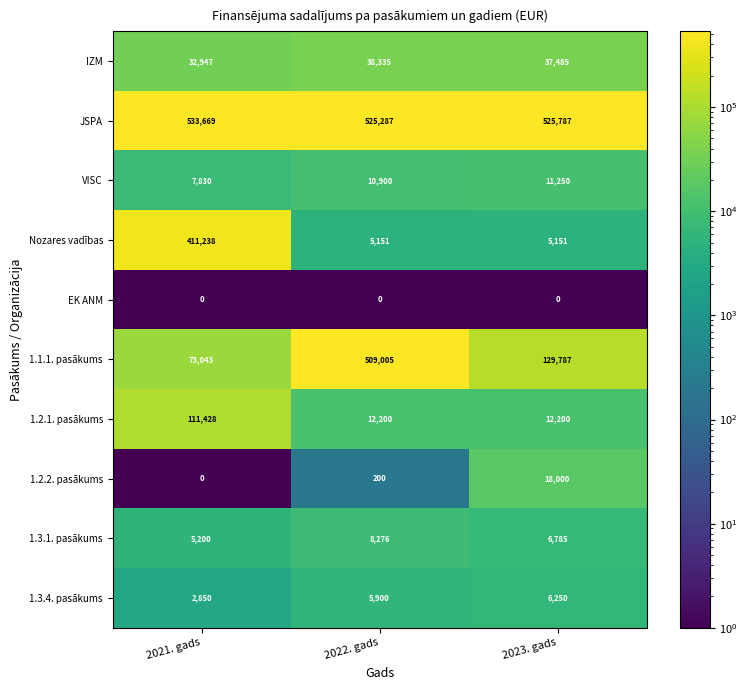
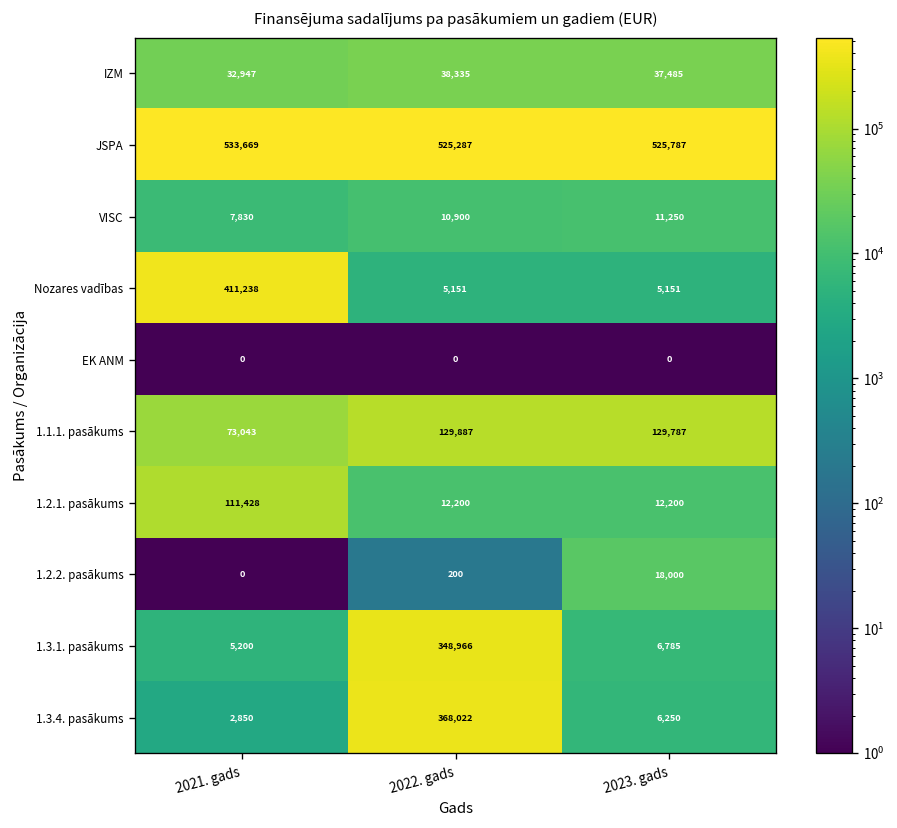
  {
    "IZM": {
      "2021. gads": "32,947",
      "2022. gads": "38,335",
      "2023. gads": "37,485"
    },
    "JSPA": {
      "2021. gads": "533,669",
      "2022. gads": "525,287",
      "2023. gads": "525,787"
    },
    "VISC": {
      "2021. gads": "7,830",
      "2022. gads": "10,900",
      "2023. gads": "11,250"
    },
    "Nozares vadības": {
      "2021. gads": "411,238",
      "2022. gads": "5,151",
      "2023. gads": "5,151"
    },
    "EK ANM": {
      "2021. gads": "0",
      "2022. gads": "0",
      "2023. gads": "0"
    },
    "1.1.1. pasākums": {
      "2021. gads": "73,043",
-     "2022. gads": "509,005",
+     "2022. gads": "129,887",
      "2023. gads": "129,787"
    },
    "1.2.1. pasākums": {
      "2021. gads": "111,428",
      "2022. gads": "12,200",
      "2023. gads": "12,200"
    },
    "1.2.2. pasākums": {
      "2021. gads": "0",
      "2022. gads": "200",
      "2023. gads": "18,000"
    },
    "1.3.1. pasākums": {
      "2021. gads": "5,200",
-     "2022. gads": "8,276",
+     "2022. gads": "348,966",
      "2023. gads": "6,785"
    },
    "1.3.4. pasākums": {
      "2021. gads": "2,850",
-     "2022. gads": "5,900",
+     "2022. gads": "368,022",
      "2023. gads": "6,250"
    }
  }
